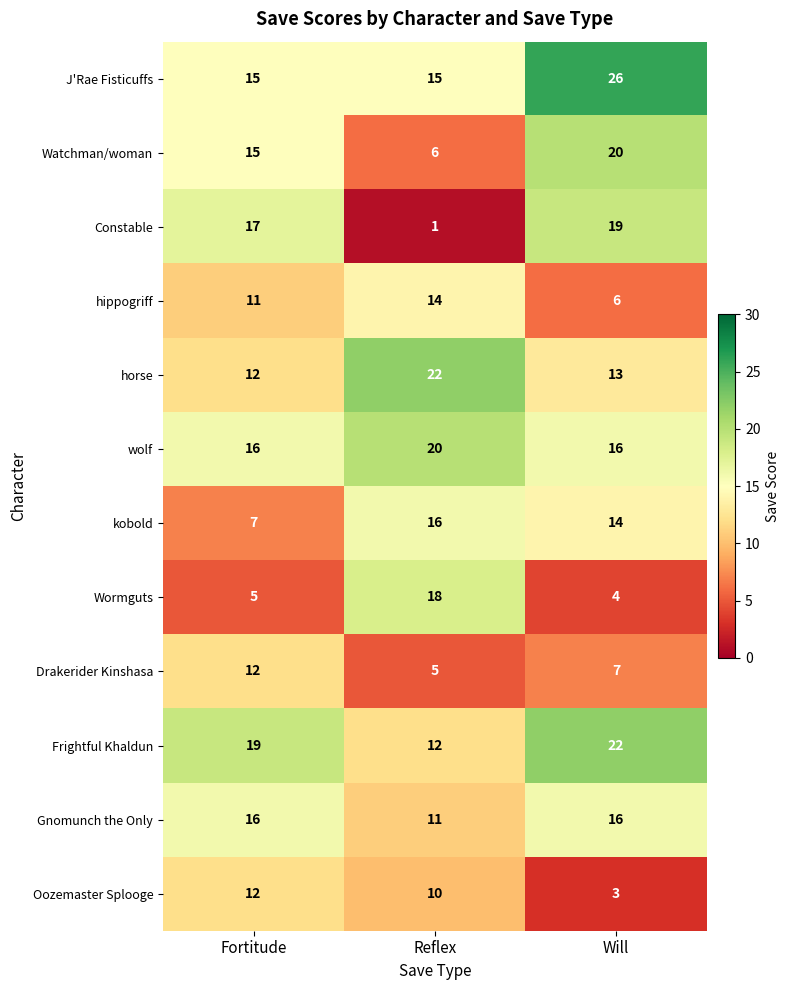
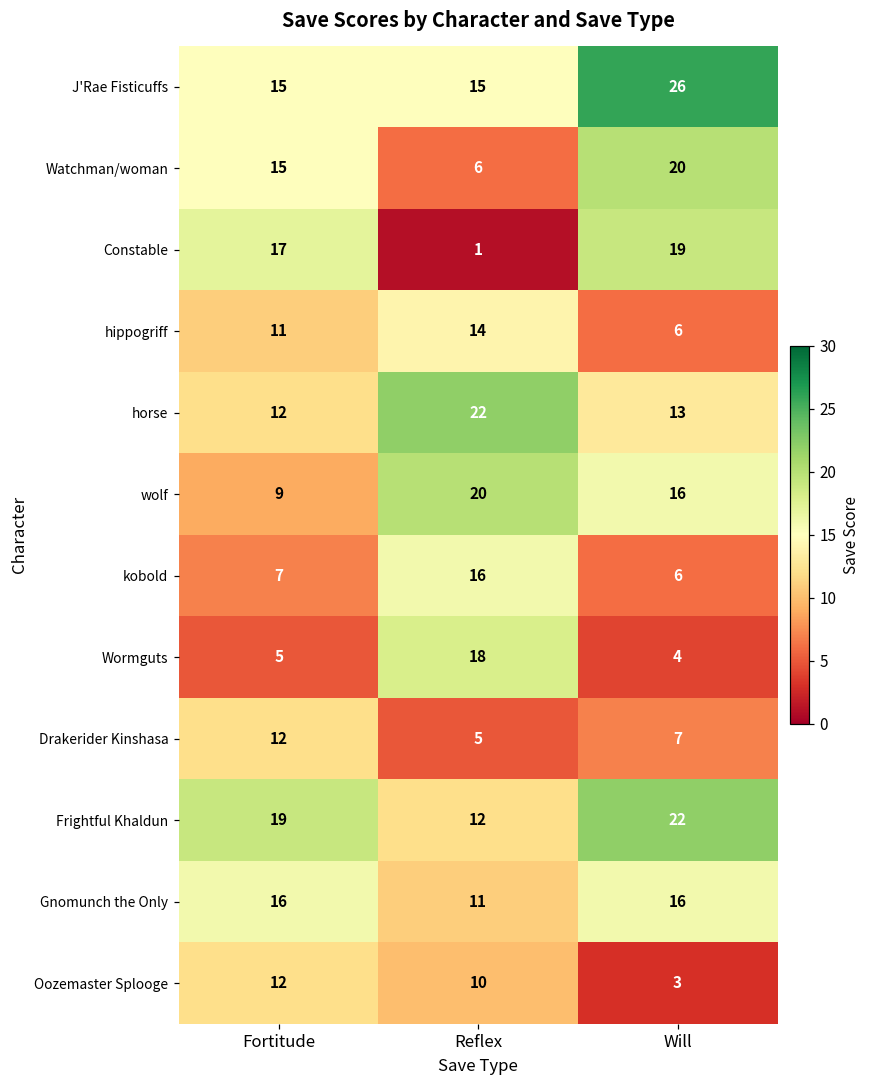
  {
    "J'Rae Fisticuffs": {
      "Fortitude": 15,
      "Reflex": 15,
      "Will": 26
    },
    "Watchman/woman": {
      "Fortitude": 15,
      "Reflex": 6,
      "Will": 20
    },
    "Constable": {
      "Fortitude": 17,
      "Reflex": 1,
      "Will": 19
    },
    "hippogriff": {
      "Fortitude": 11,
      "Reflex": 14,
      "Will": 6
    },
    "horse": {
      "Fortitude": 12,
      "Reflex": 22,
      "Will": 13
    },
    "wolf": {
-     "Fortitude": 16,
+     "Fortitude": 9,
      "Reflex": 20,
      "Will": 16
    },
    "kobold": {
      "Fortitude": 7,
      "Reflex": 16,
-     "Will": 14
+     "Will": 6
    },
    "Wormguts": {
      "Fortitude": 5,
      "Reflex": 18,
      "Will": 4
    },
    "Drakerider Kinshasa": {
      "Fortitude": 12,
      "Reflex": 5,
      "Will": 7
    },
    "Frightful Khaldun": {
      "Fortitude": 19,
      "Reflex": 12,
      "Will": 22
    },
    "Gnomunch the Only": {
      "Fortitude": 16,
      "Reflex": 11,
      "Will": 16
    },
    "Oozemaster Splooge": {
      "Fortitude": 12,
      "Reflex": 10,
      "Will": 3
    }
  }
